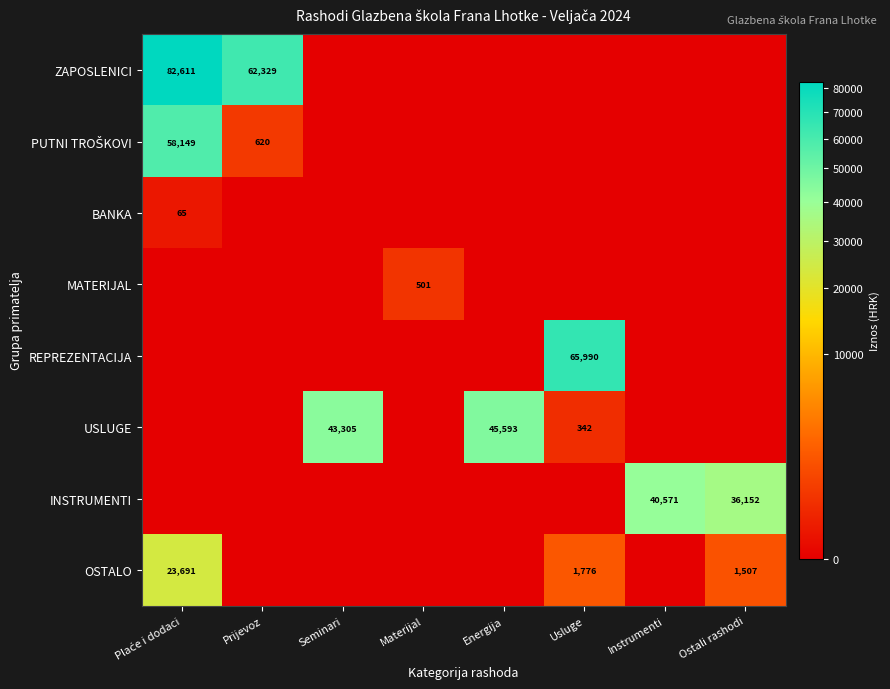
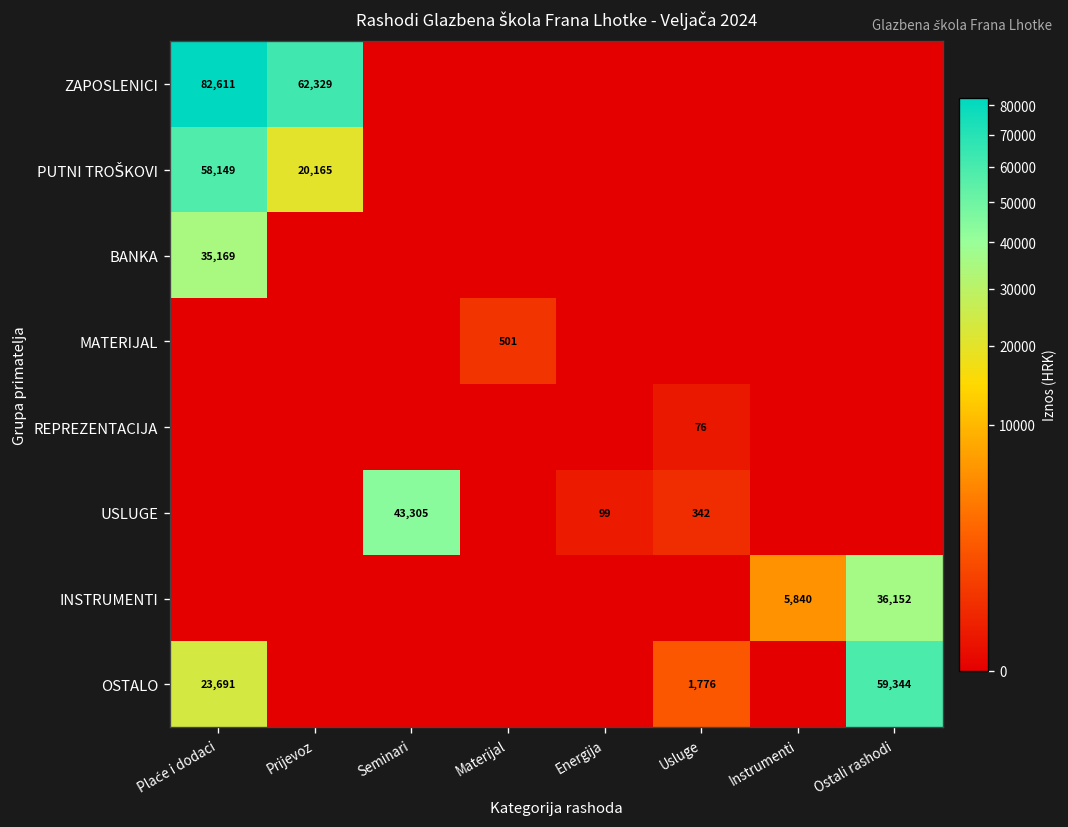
  {
    "ZAPOSLENICI": {
      "Plaće i dodaci": "82,611",
      "Prijevoz": "62,329"
    },
    "PUTNI TROŠKOVI": {
      "Plaće i dodaci": "58,149",
-     "Prijevoz": "620"
+     "Prijevoz": "20,165"
    },
    "BANKA": {
-     "Plaće i dodaci": "65"
+     "Plaće i dodaci": "35,169"
    },
    "MATERIJAL": {
      "Materijal": "501"
    },
    "REPREZENTACIJA": {
-     "Usluge": "65,990"
+     "Usluge": "76"
    },
    "USLUGE": {
      "Seminari": "43,305",
-     "Energija": "45,593",
+     "Energija": "99",
      "Usluge": "342"
    },
    "INSTRUMENTI": {
-     "Instrumenti": "40,571",
+     "Instrumenti": "5,840",
      "Ostali rashodi": "36,152"
    },
    "OSTALO": {
      "Plaće i dodaci": "23,691",
      "Usluge": "1,776",
-     "Ostali rashodi": "1,507"
+     "Ostali rashodi": "59,344"
    }
  }
